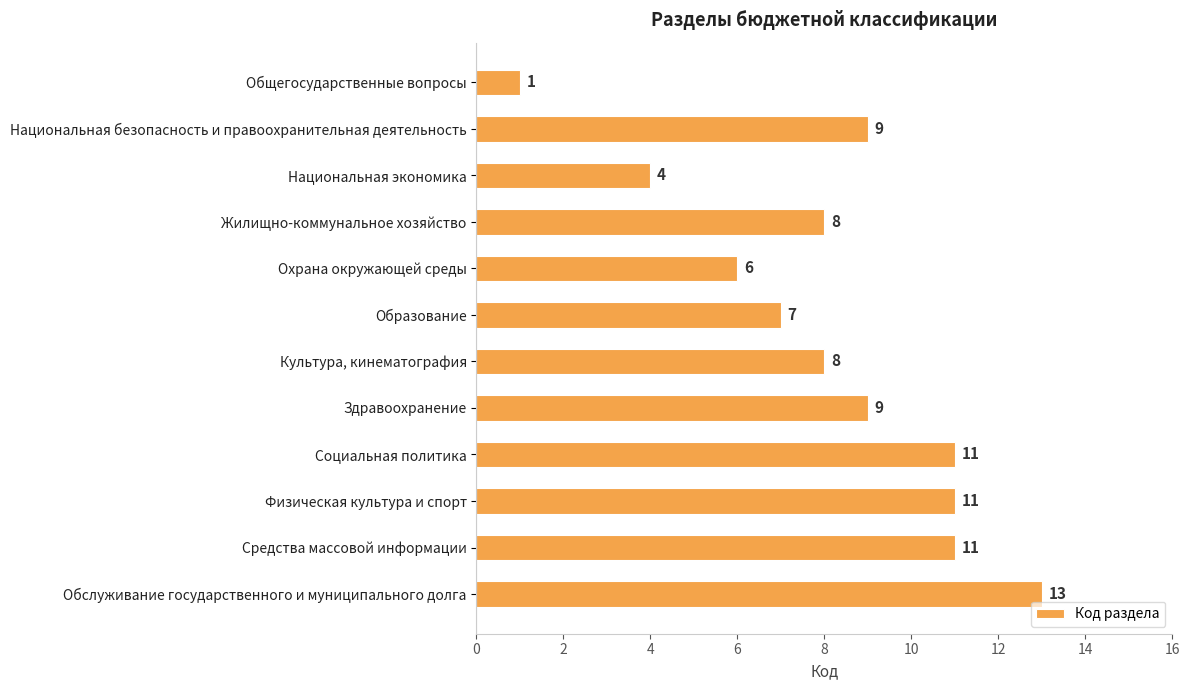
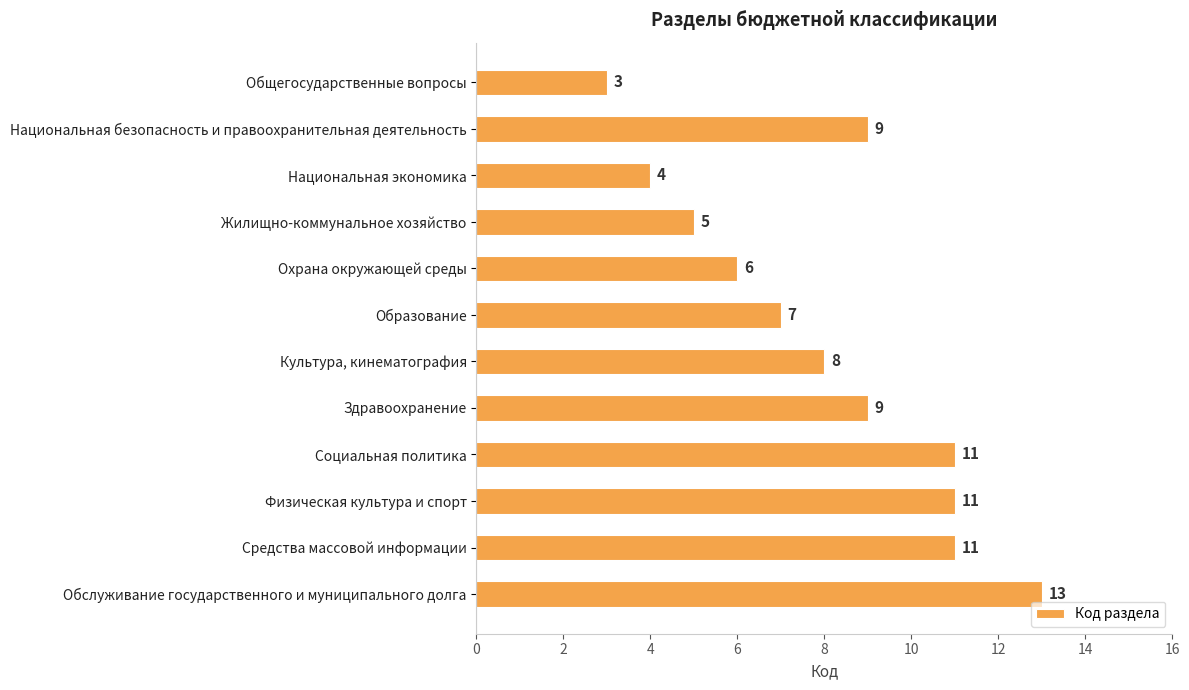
  {
-   "Общегосударственные вопросы": 1,
+   "Общегосударственные вопросы": 3,
    "Национальная безопасность и правоохранительная деятельность": 9,
    "Национальная экономика": 4,
-   "Жилищно-коммунальное хозяйство": 8,
+   "Жилищно-коммунальное хозяйство": 5,
    "Охрана окружающей среды": 6,
    "Образование": 7,
    "Культура, кинематография": 8,
    "Здравоохранение": 9,
    "Социальная политика": 11,
    "Физическая культура и спорт": 11,
    "Средства массовой информации": 11
  }
